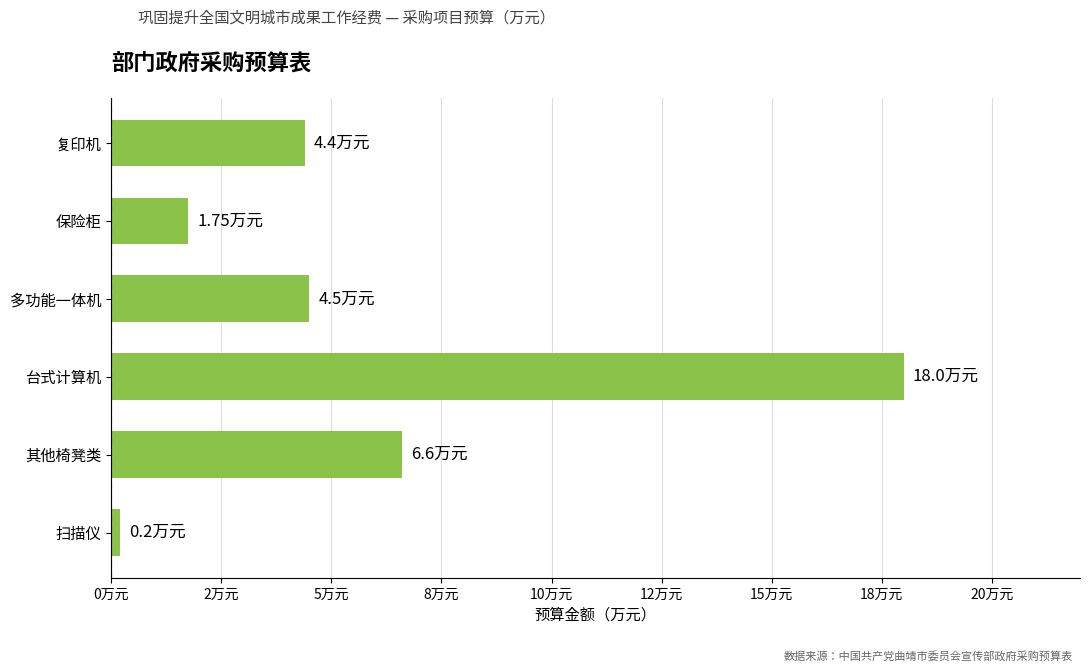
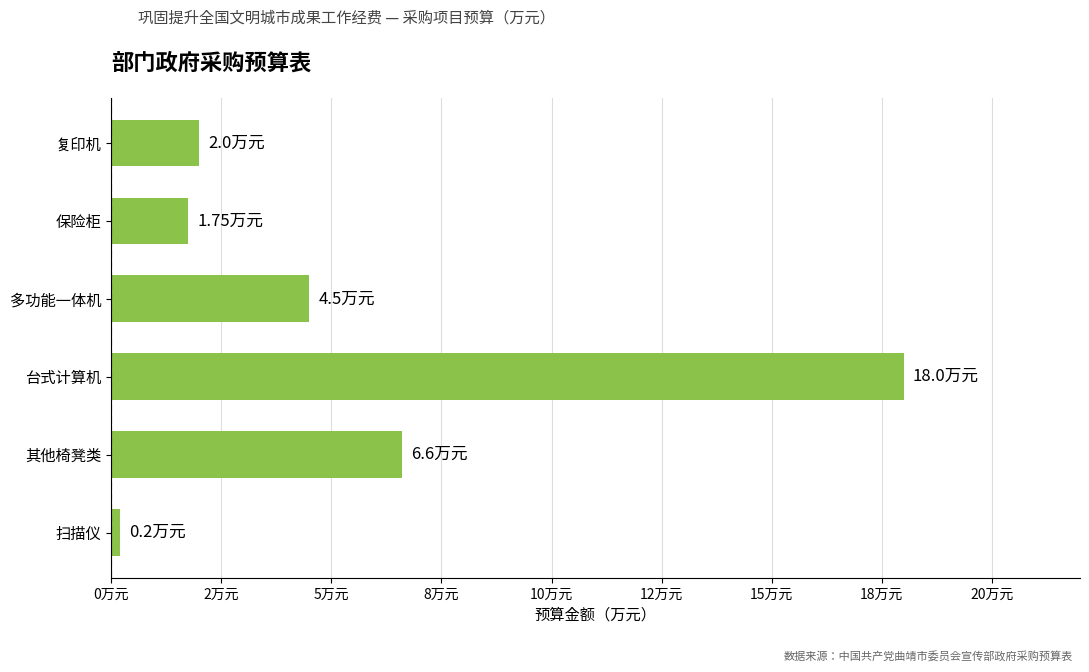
  {
-   "复印机": 4.4,
+   "复印机": 2.0,
    "保险柜": 1.75,
    "多功能一体机": 4.5,
    "台式计算机": 18.0,
    "其他椅凳类": 6.6,
    "扫描仪": 0.2
  }
